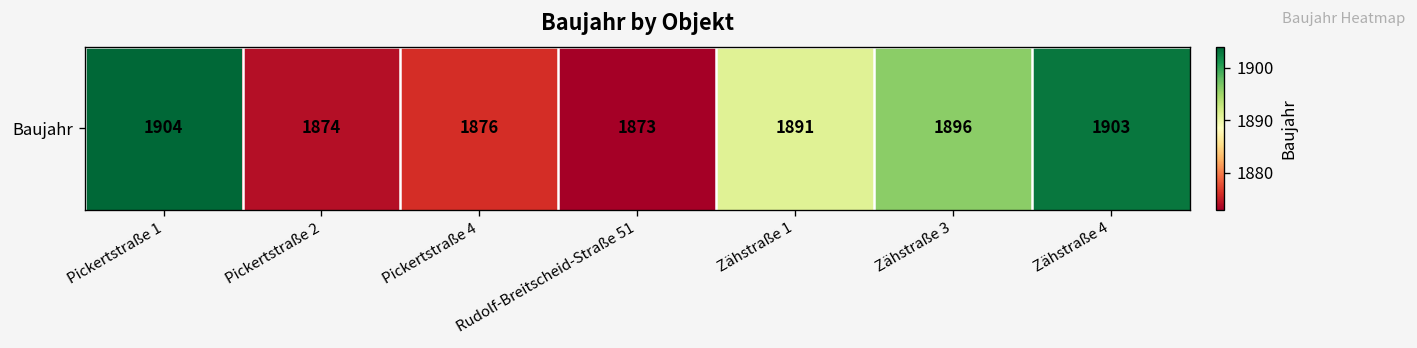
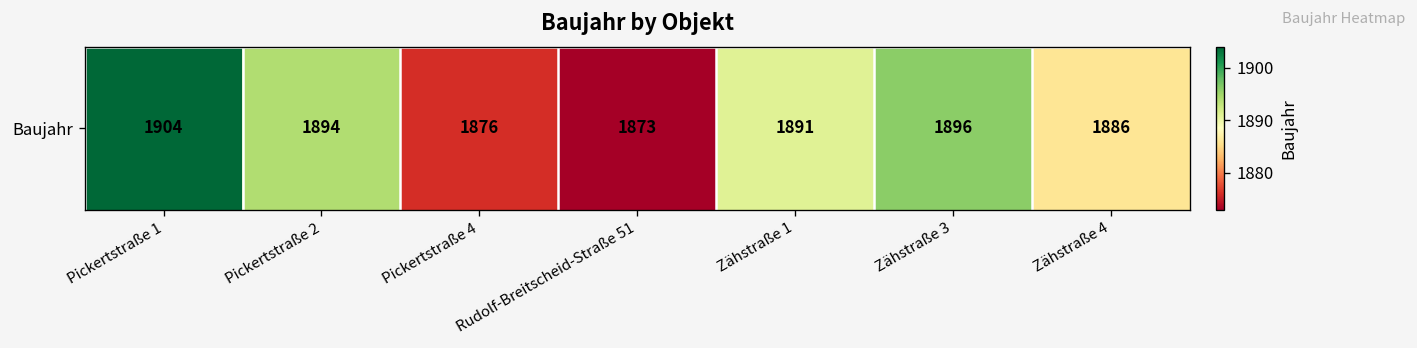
  {
    "Baujahr": {
      "Pickertstraße 1": 1904,
-     "Pickertstraße 2": 1874,
+     "Pickertstraße 2": 1894,
      "Pickertstraße 4": 1876,
      "Rudolf-Breitscheid-Straße 51": 1873,
      "Zähstraße 1": 1891,
      "Zähstraße 3": 1896,
-     "Zähstraße 4": 1903
+     "Zähstraße 4": 1886
    }
  }
